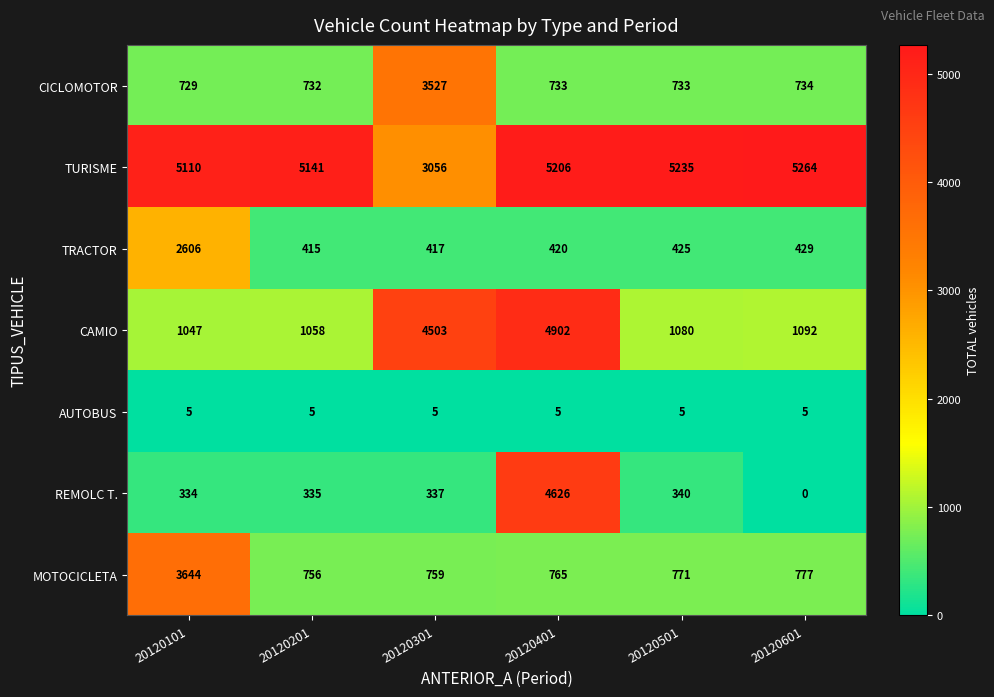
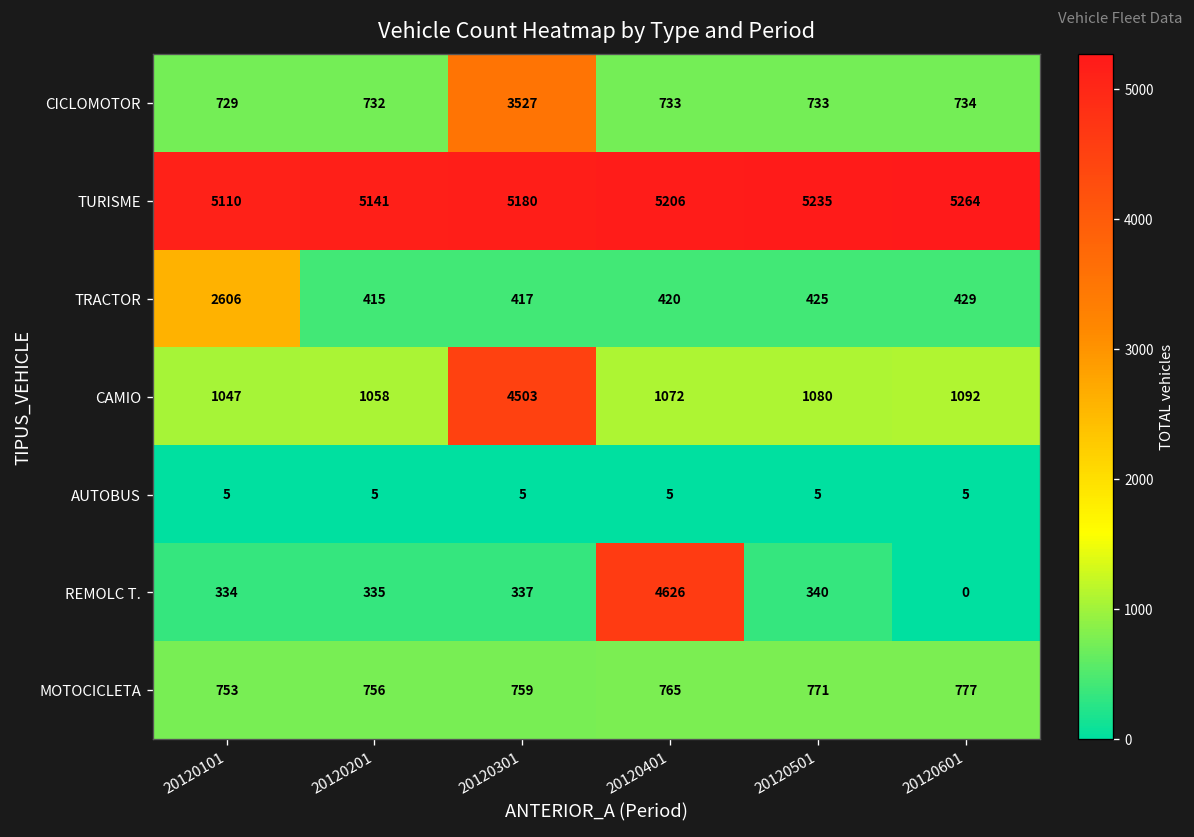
  {
    "CICLOMOTOR": {
      "20120101": 729,
      "20120201": 732,
      "20120301": 3527,
      "20120401": 733,
      "20120501": 733,
      "20120601": 734
    },
    "TURISME": {
      "20120101": 5110,
      "20120201": 5141,
-     "20120301": 3056,
+     "20120301": 5180,
      "20120401": 5206,
      "20120501": 5235,
      "20120601": 5264
    },
    "TRACTOR": {
      "20120101": 2606,
      "20120201": 415,
      "20120301": 417,
      "20120401": 420,
      "20120501": 425,
      "20120601": 429
    },
    "CAMIO": {
      "20120101": 1047,
      "20120201": 1058,
      "20120301": 4503,
-     "20120401": 4902,
+     "20120401": 1072,
      "20120501": 1080,
      "20120601": 1092
    },
    "AUTOBUS": {
      "20120101": 5,
      "20120201": 5,
      "20120301": 5,
      "20120401": 5,
      "20120501": 5,
      "20120601": 5
    },
    "REMOLC T.": {
      "20120101": 334,
      "20120201": 335,
      "20120301": 337,
      "20120401": 4626,
      "20120501": 340,
      "20120601": 0
    },
    "MOTOCICLETA": {
-     "20120101": 3644,
+     "20120101": 753,
      "20120201": 756,
      "20120301": 759,
      "20120401": 765,
      "20120501": 771,
      "20120601": 777
    }
  }
